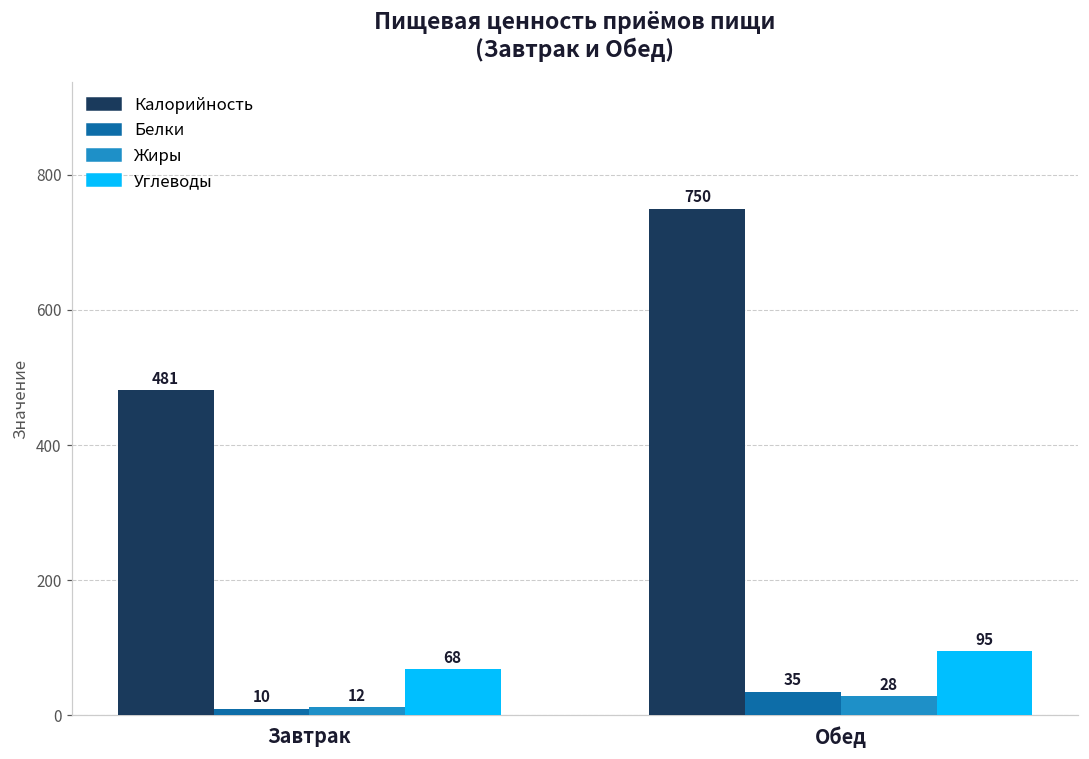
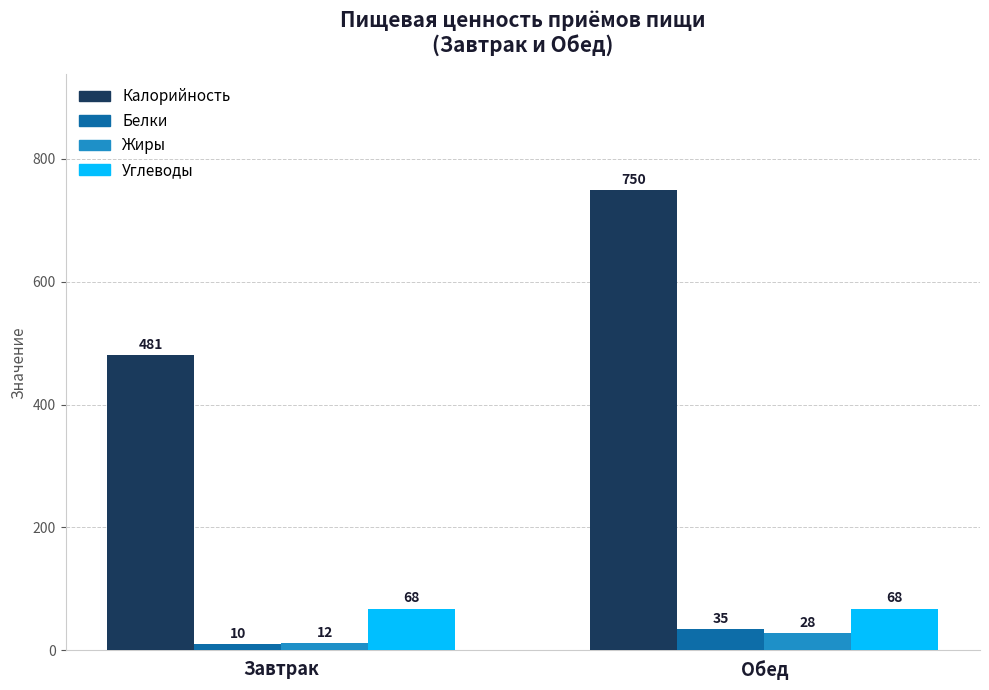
  {
    "Калорийность": {
      "Завтрак": 481,
      "Обед": 750
    },
    "Углеводы": {
      "Завтрак": 68,
-     "Обед": 95
+     "Обед": 68
    }
  }
